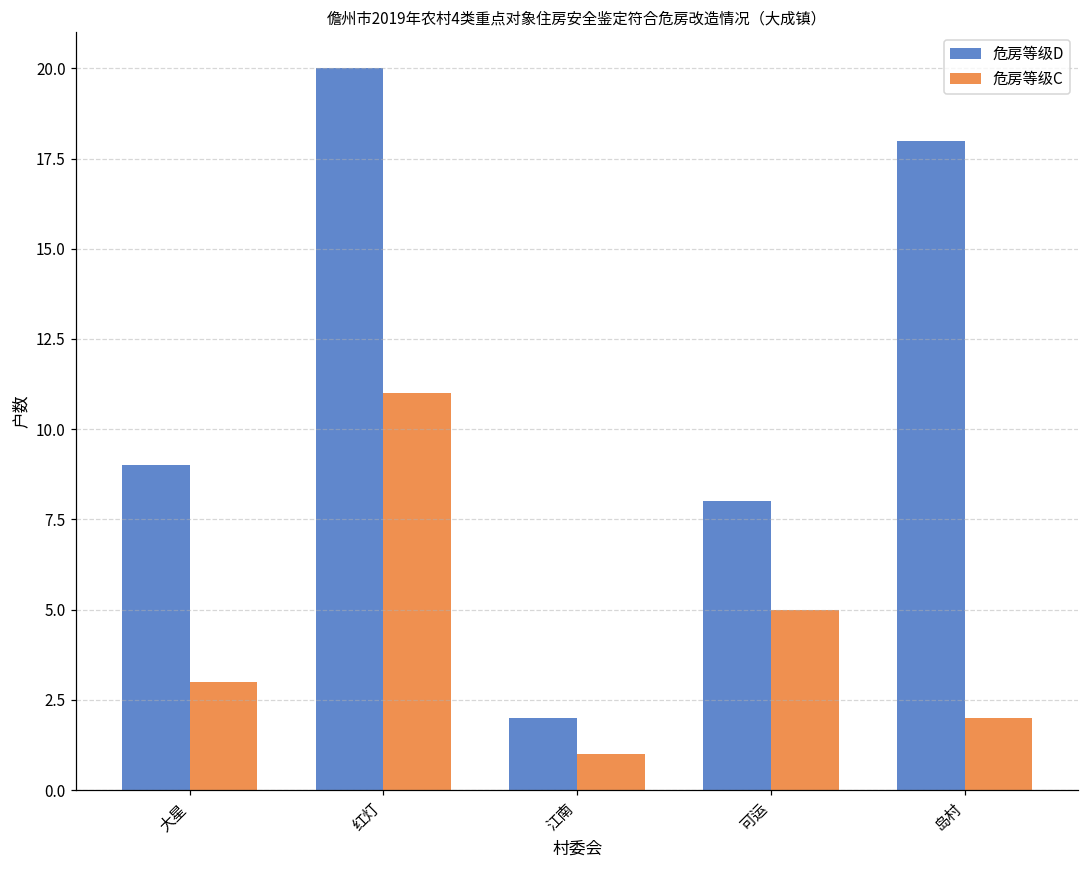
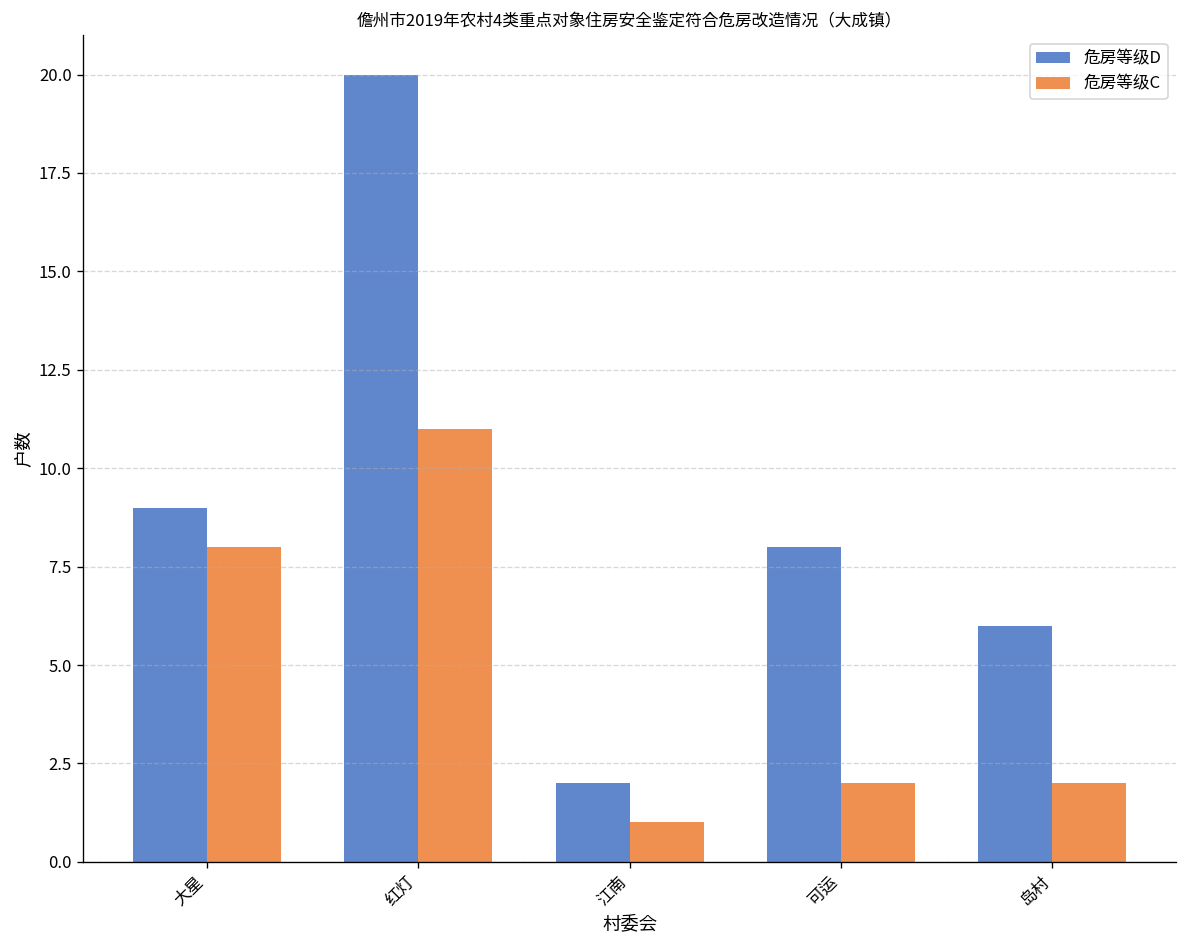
  {
    "危房等级D": {
      "大星": 9,
      "红灯": 20,
      "江南": 2,
      "可运": 8,
-     "岛村": 18
+     "岛村": 6
    },
    "危房等级C": {
-     "大星": 3,
+     "大星": 8,
      "红灯": 11,
      "江南": 1,
-     "可运": 5,
+     "可运": 2,
      "岛村": 2
    }
  }
